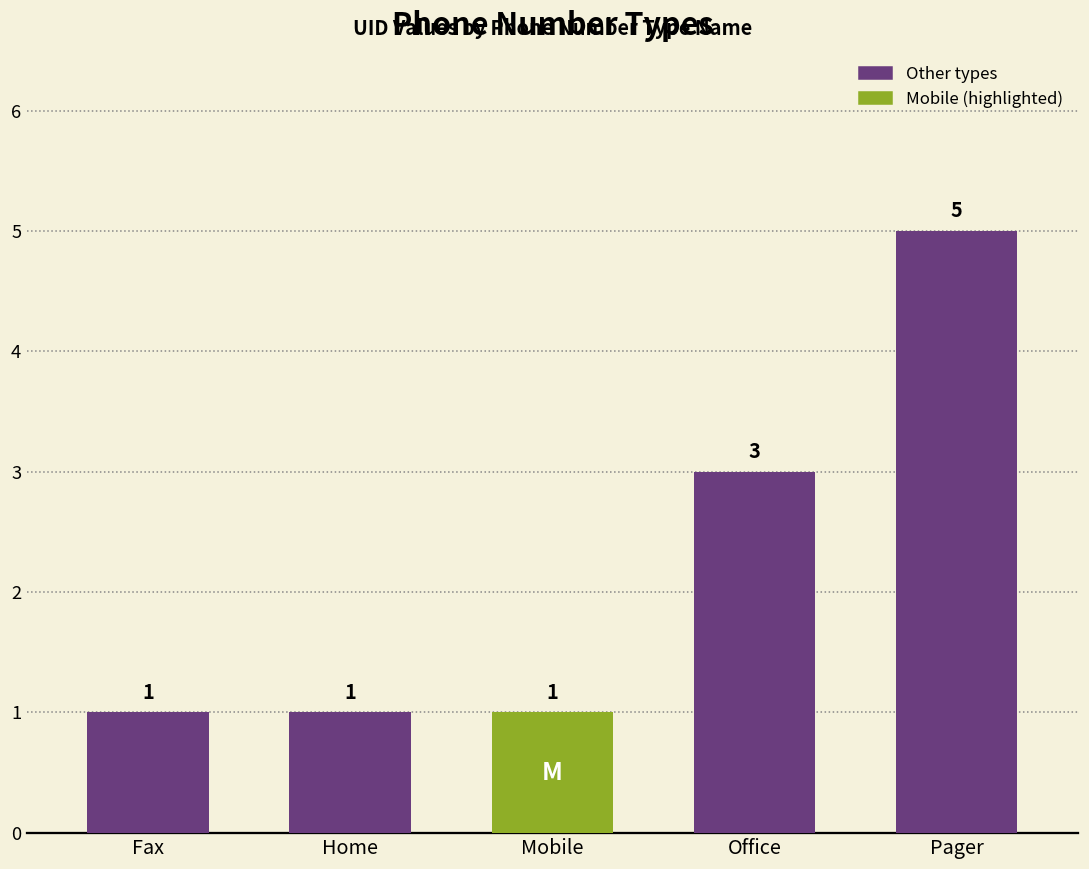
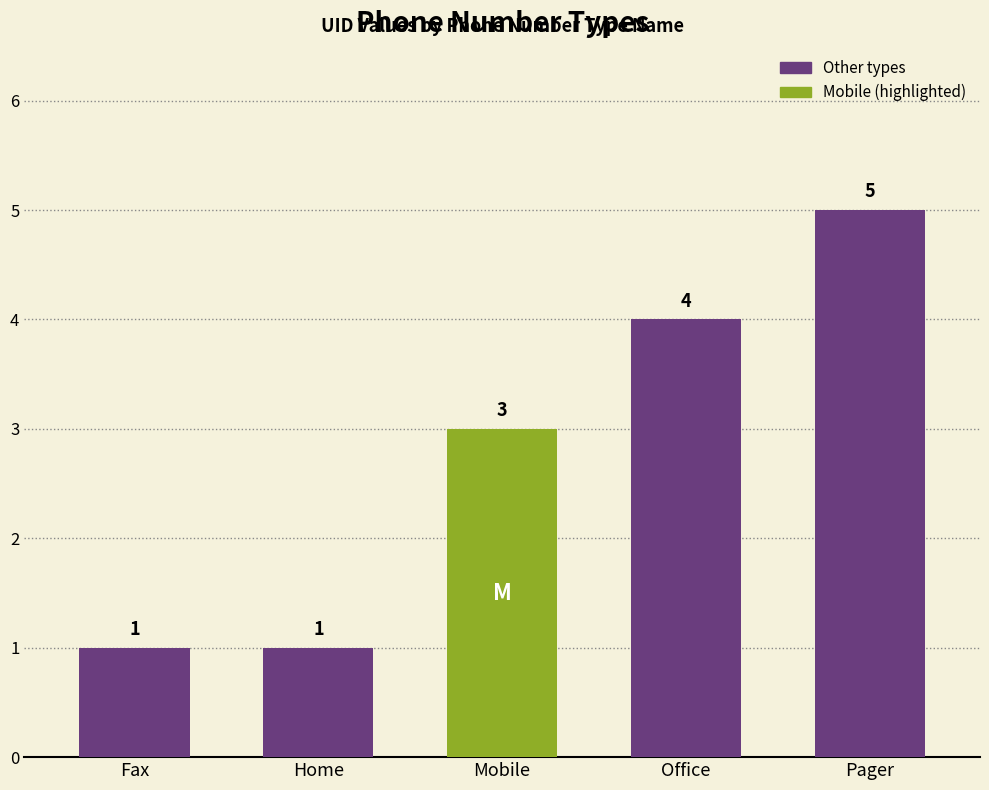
  {
    "Fax": 1,
    "Home": 1,
-   "Mobile": 1,
-   "Office": 3,
+   "Mobile": 3,
+   "Office": 4,
    "Pager": 5
  }
